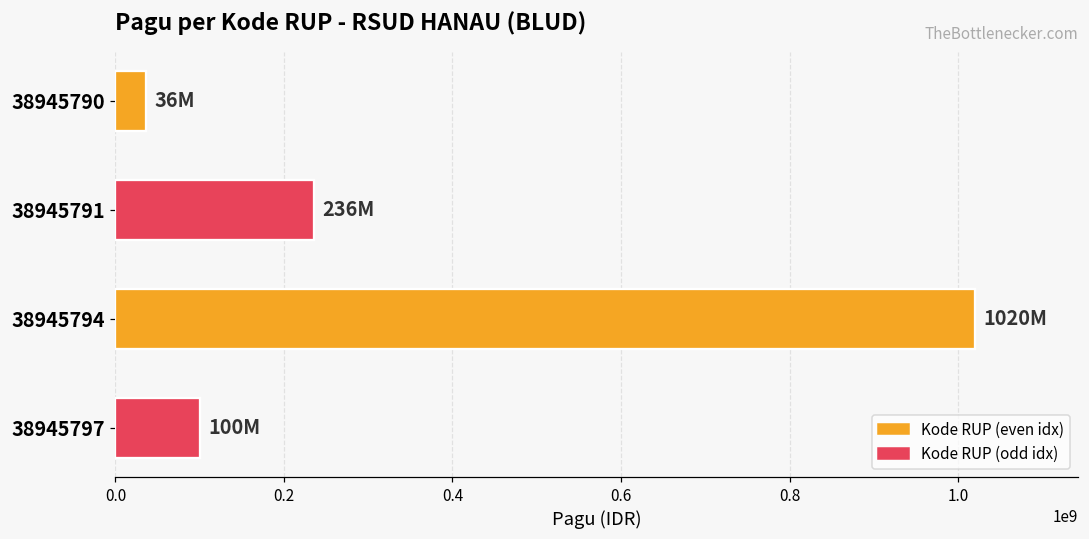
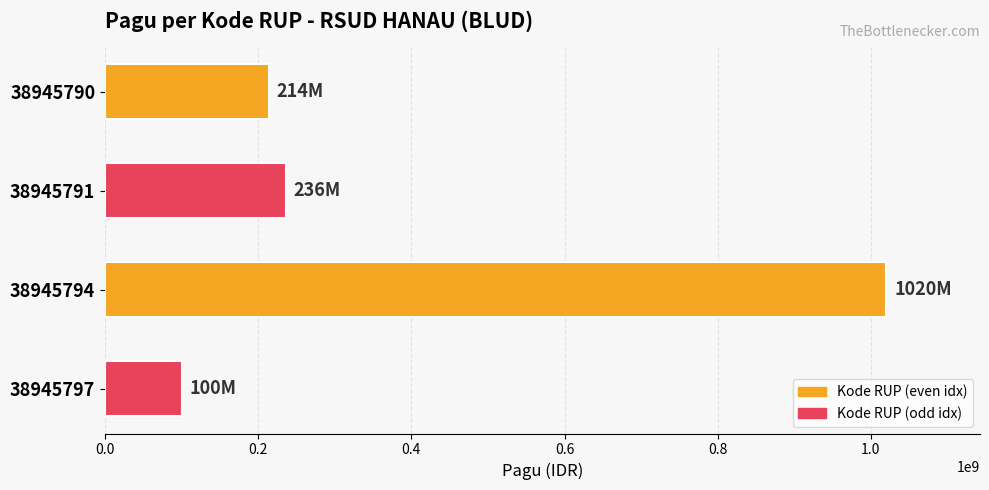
  {
-   "38945790": "36M",
+   "38945790": "214M",
    "38945791": "236M",
    "38945794": "1020M",
    "38945797": "100M"
  }
